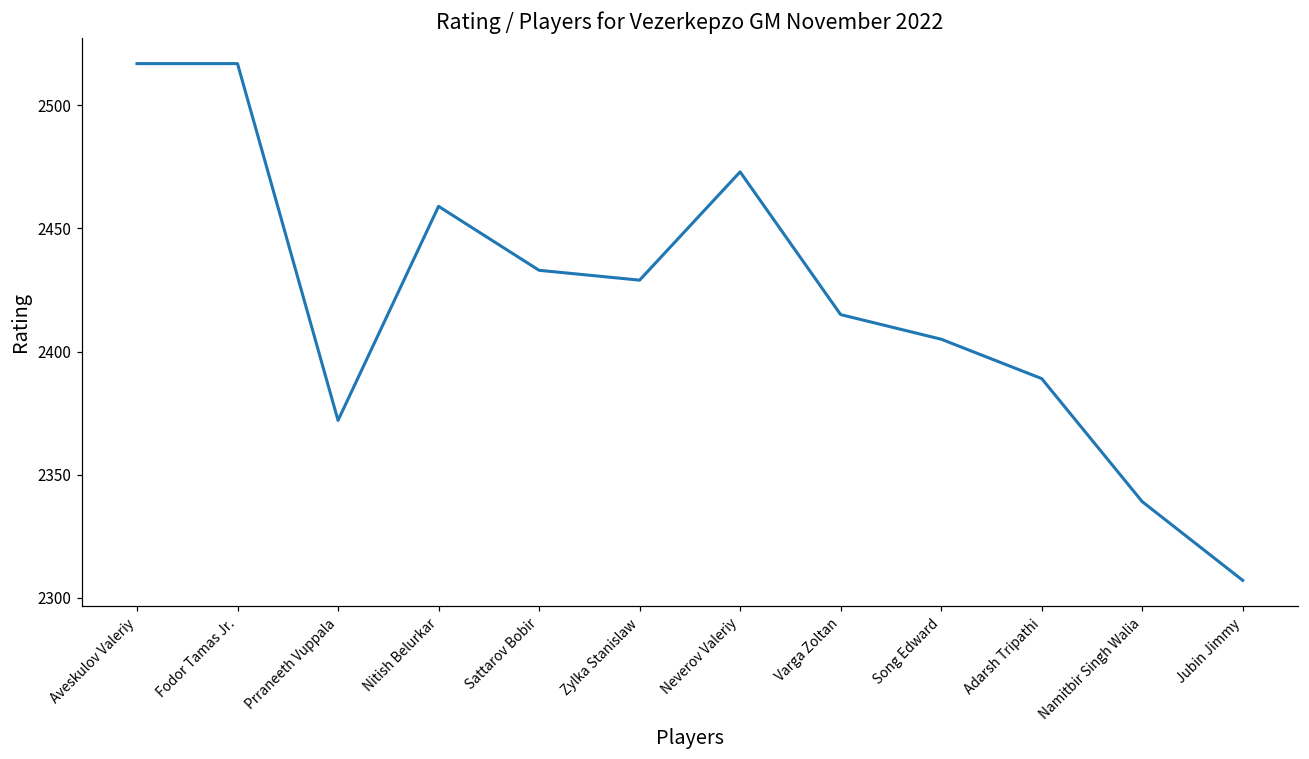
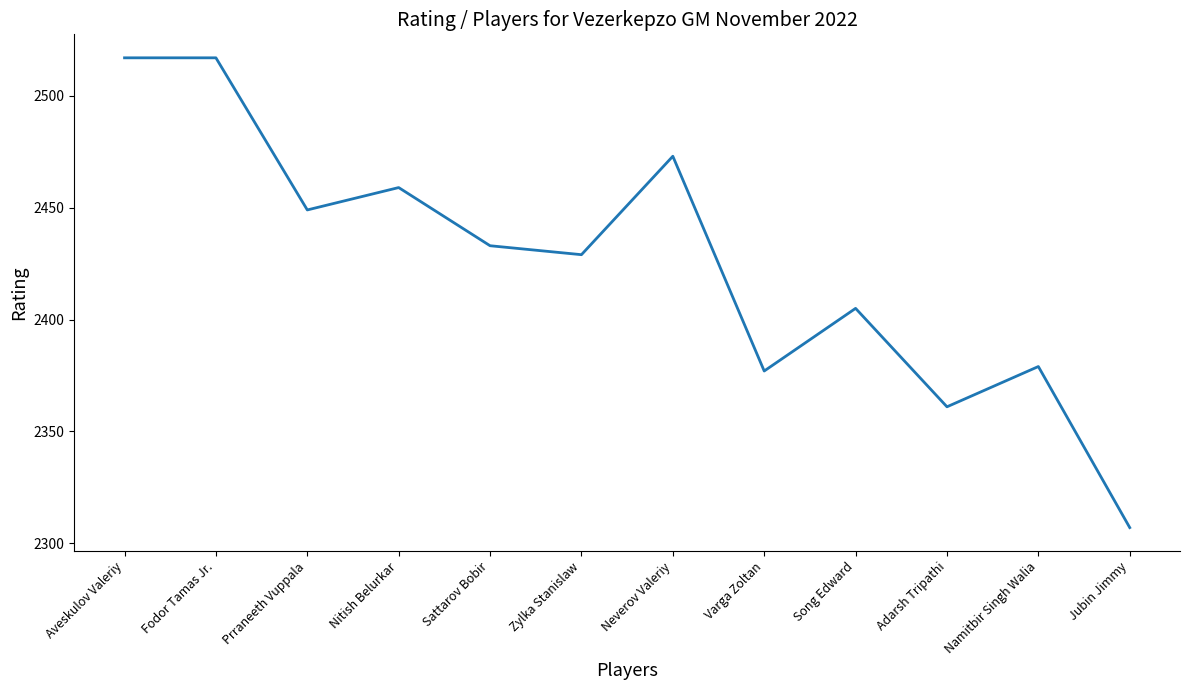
  {
    "Aveskulov Valeriy": 2517,
    "Fodor Tamas Jr.": 2517,
-   "Prraneeth Vuppala": 2372,
+   "Prraneeth Vuppala": 2449,
    "Nitish Belurkar": 2459,
    "Sattarov Bobir": 2433,
    "Zylka Stanislaw": 2429,
    "Neverov Valeriy": 2473,
-   "Varga Zoltan": 2415,
+   "Varga Zoltan": 2377,
    "Song Edward": 2405,
-   "Adarsh Tripathi": 2389,
-   "Namitbir Singh Walia": 2339,
+   "Adarsh Tripathi": 2361,
+   "Namitbir Singh Walia": 2379,
    "Jubin Jimmy": 2307
  }
